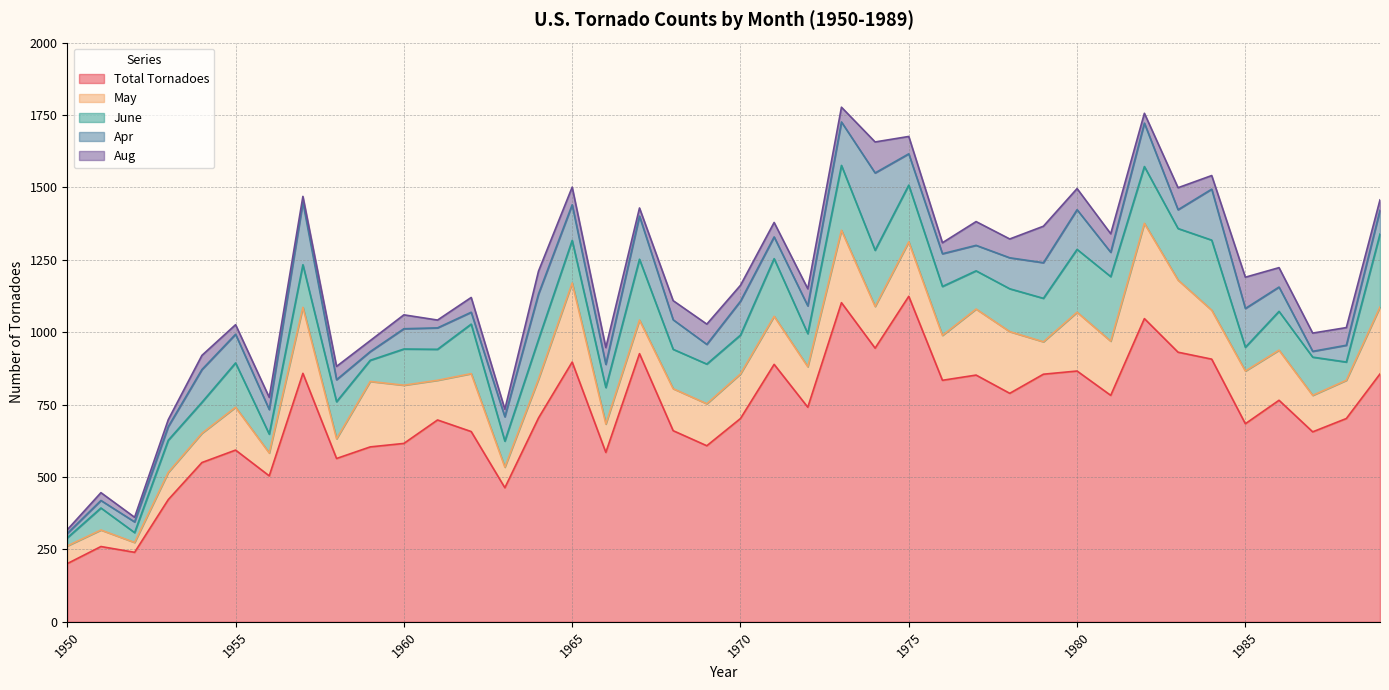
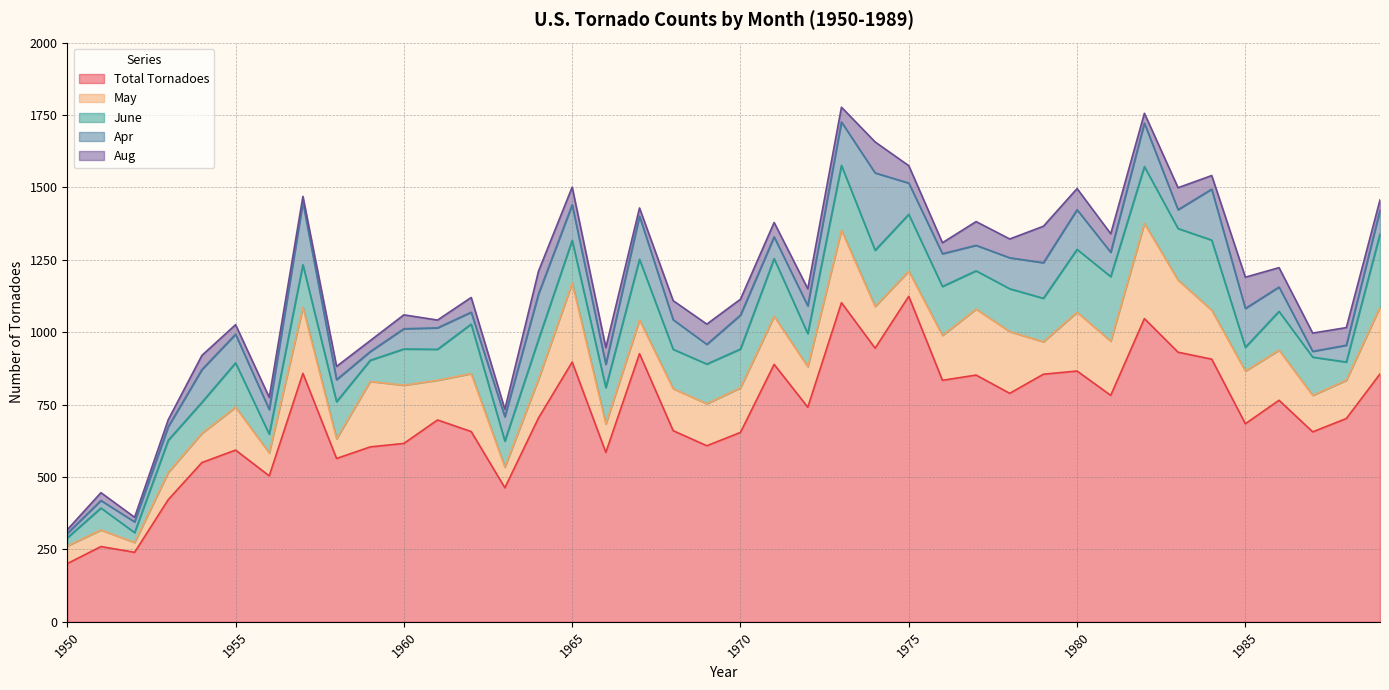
  {
    "Total Tornadoes": {
      "1950": 200,
      "1955": 590,
      "1960": 620,
      "1965": 900,
-     "1970": 700,
+     "1970": 650,
      "1975": 1120,
      "1980": 870,
      "1985": 680
    },
    "May": {
      "1950": 60,
      "1955": 150,
      "1960": 200,
      "1965": 270,
      "1970": 150,
-     "1975": 190,
+     "1975": 90,
      "1980": 200,
      "1985": 180
    }
  }
